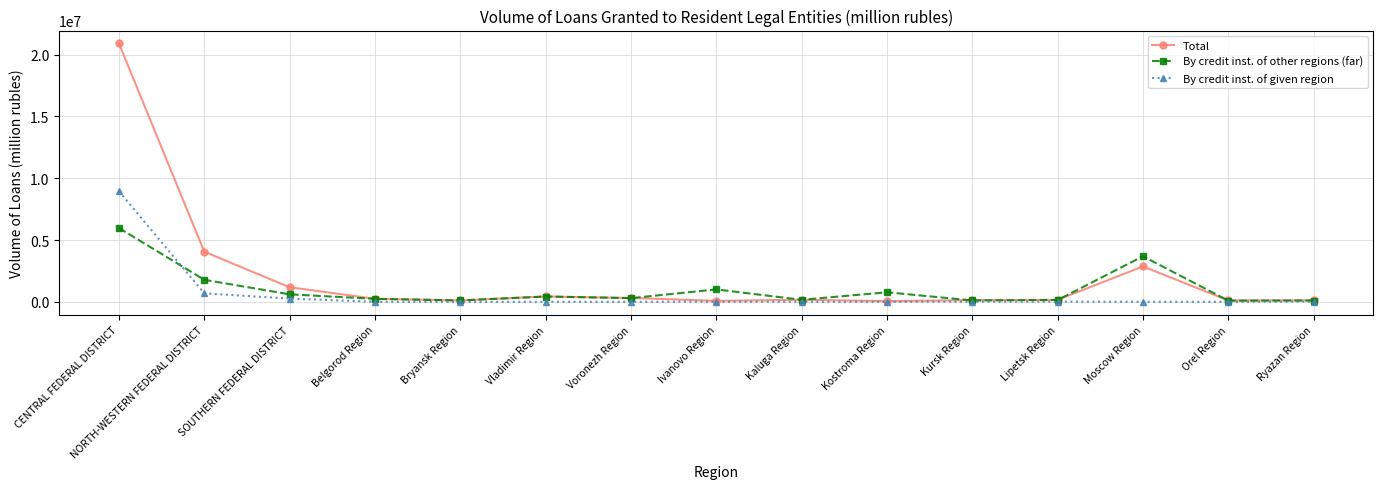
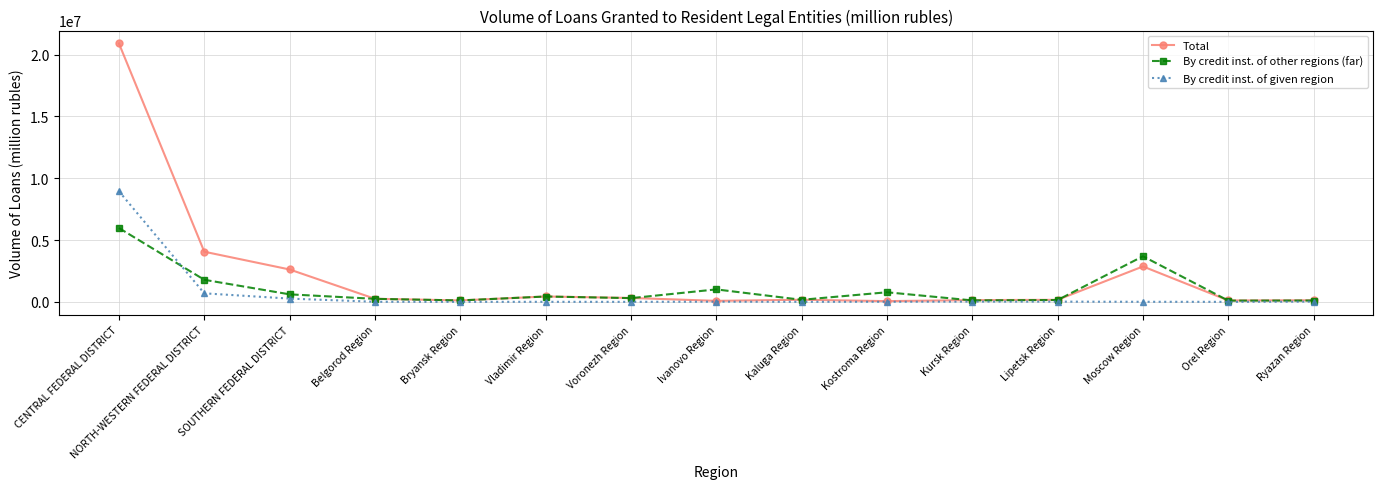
  {
    "Total": {
      "CENTRAL FEDERAL DISTRICT": 20900000,
      "NORTH-WESTERN FEDERAL DISTRICT": 4100000,
-     "SOUTHERN FEDERAL DISTRICT": 1200000,
+     "SOUTHERN FEDERAL DISTRICT": 2600000,
      "Moscow Region": 2900000
    },
    "By credit inst. of other regions (far)": {
      "CENTRAL FEDERAL DISTRICT": 6000000,
      "NORTH-WESTERN FEDERAL DISTRICT": 1800000,
      "SOUTHERN FEDERAL DISTRICT": 600000,
      "Ivanovo Region": 1000000,
      "Kostroma Region": 800000,
      "Moscow Region": 3700000
    },
    "By credit inst. of given region": {
      "CENTRAL FEDERAL DISTRICT": 8900000,
      "NORTH-WESTERN FEDERAL DISTRICT": 700000,
      "SOUTHERN FEDERAL DISTRICT": 300000,
      "Belgorod Region": 0,
      "Vladimir Region": 0,
      "Voronezh Region": 0,
      "Moscow Region": 0
    }
  }
